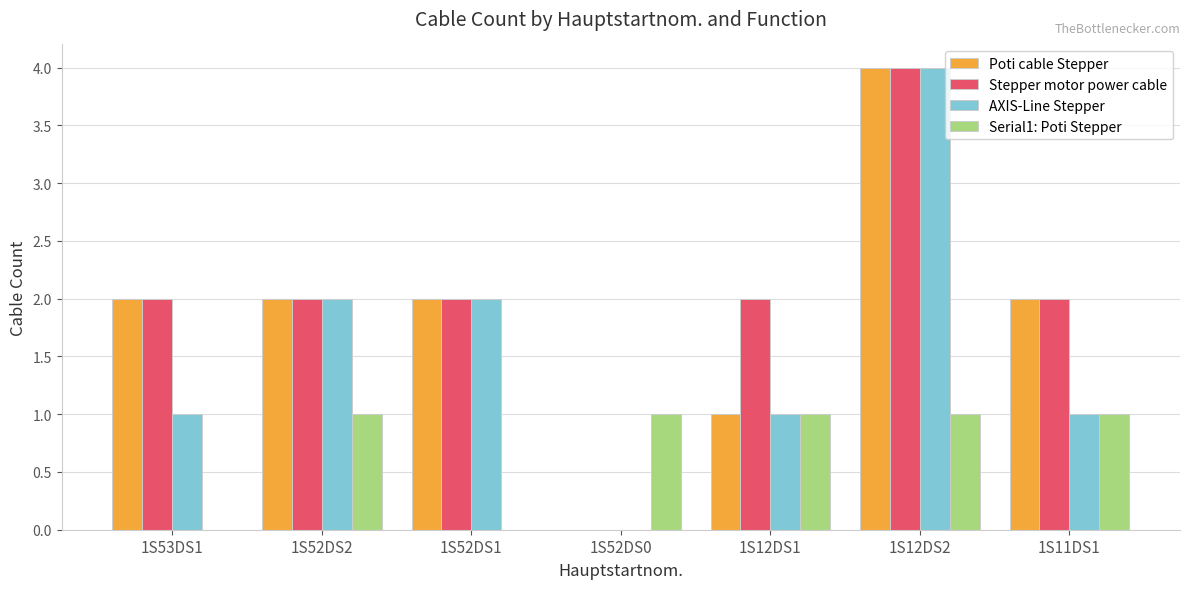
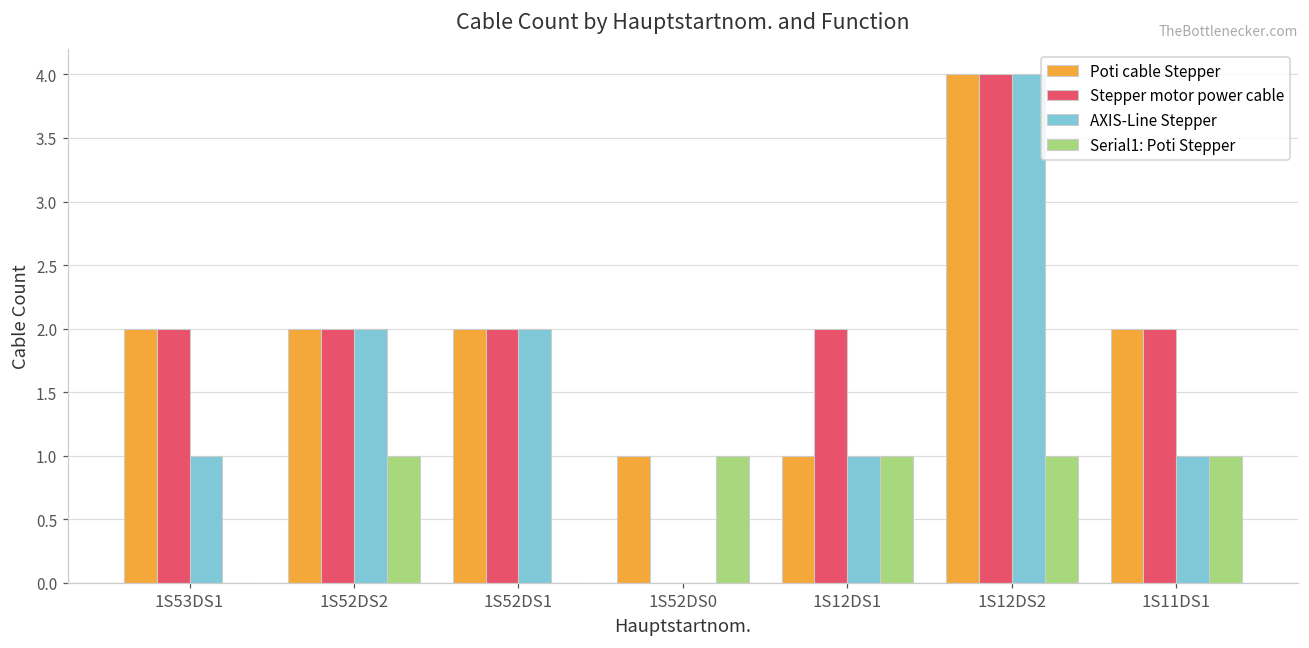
  {
    "Poti cable Stepper": {
      "1S53DS1": 2,
      "1S52DS2": 2,
      "1S52DS1": 2,
-     "1S52DS0": 0,
+     "1S52DS0": 1,
      "1S12DS1": 1,
      "1S12DS2": 4,
      "1S11DS1": 2
    },
    "Stepper motor power cable": {
      "1S53DS1": 2,
      "1S52DS2": 2,
      "1S52DS1": 2,
      "1S52DS0": 0,
      "1S12DS1": 2,
      "1S12DS2": 4,
      "1S11DS1": 2
    },
    "AXIS-Line Stepper": {
      "1S53DS1": 1,
      "1S52DS2": 2,
      "1S52DS1": 2,
      "1S52DS0": 0,
      "1S12DS1": 1,
      "1S12DS2": 4,
      "1S11DS1": 1
    },
    "Serial1: Poti Stepper": {
      "1S53DS1": 0,
      "1S52DS2": 1,
      "1S52DS1": 0,
      "1S52DS0": 1,
      "1S12DS1": 1,
      "1S12DS2": 1,
      "1S11DS1": 1
    }
  }
